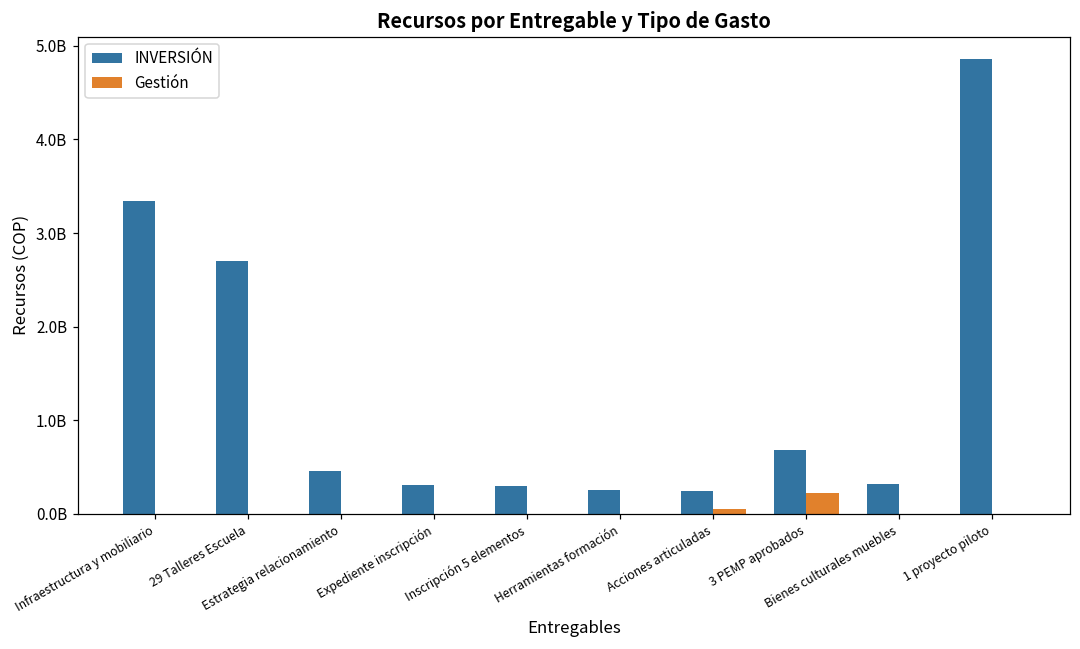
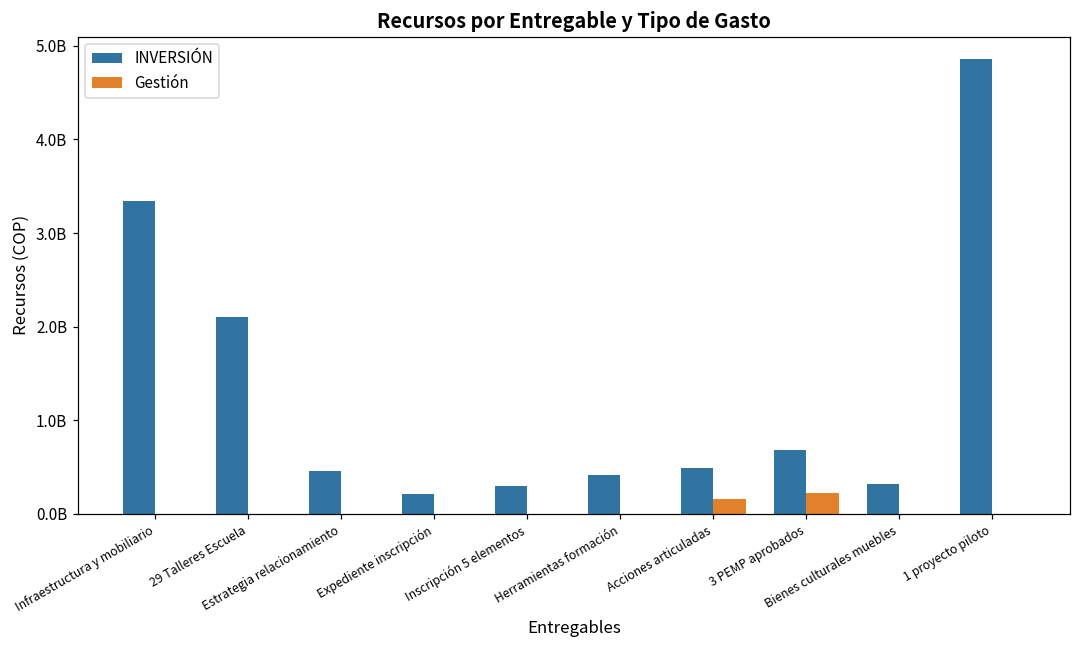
  {
    "INVERSIÓN": {
      "Infraestructura y mobiliario": 3300000000,
-     "29 Talleres Escuela": 2700000000,
+     "29 Talleres Escuela": 2100000000,
      "Estrategia relacionamiento": 500000000,
-     "Expediente inscripción": 300000000,
+     "Expediente inscripción": 200000000,
      "Inscripción 5 elementos": 300000000,
-     "Herramientas formación": 300000000,
-     "Acciones articuladas": 200000000,
+     "Herramientas formación": 400000000,
+     "Acciones articuladas": 500000000,
      "3 PEMP aprobados": 700000000,
      "Bienes culturales muebles": 300000000,
      "1 proyecto piloto": 4900000000
    },
    "Gestión": {
      "Infraestructura y mobiliario": 0,
      "29 Talleres Escuela": 0,
      "Estrategia relacionamiento": 0,
      "Expediente inscripción": 0,
      "Inscripción 5 elementos": 0,
      "Herramientas formación": 0,
-     "Acciones articuladas": 100000000,
+     "Acciones articuladas": 200000000,
      "3 PEMP aprobados": 200000000,
      "Bienes culturales muebles": 0,
      "1 proyecto piloto": 0
    }
  }
